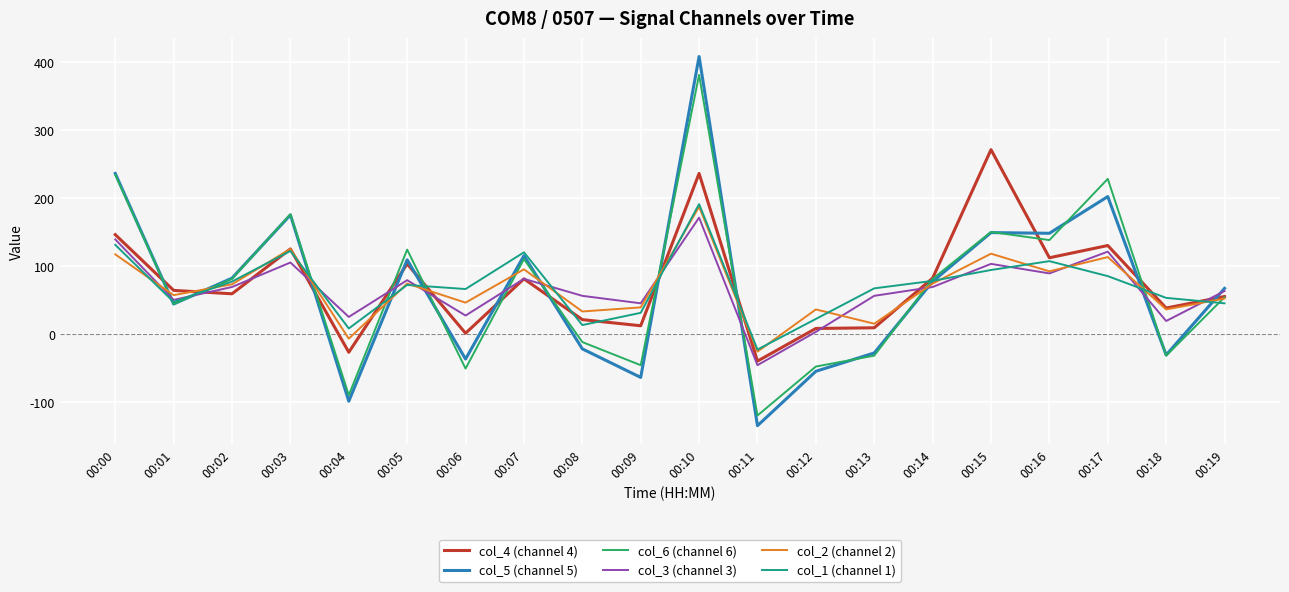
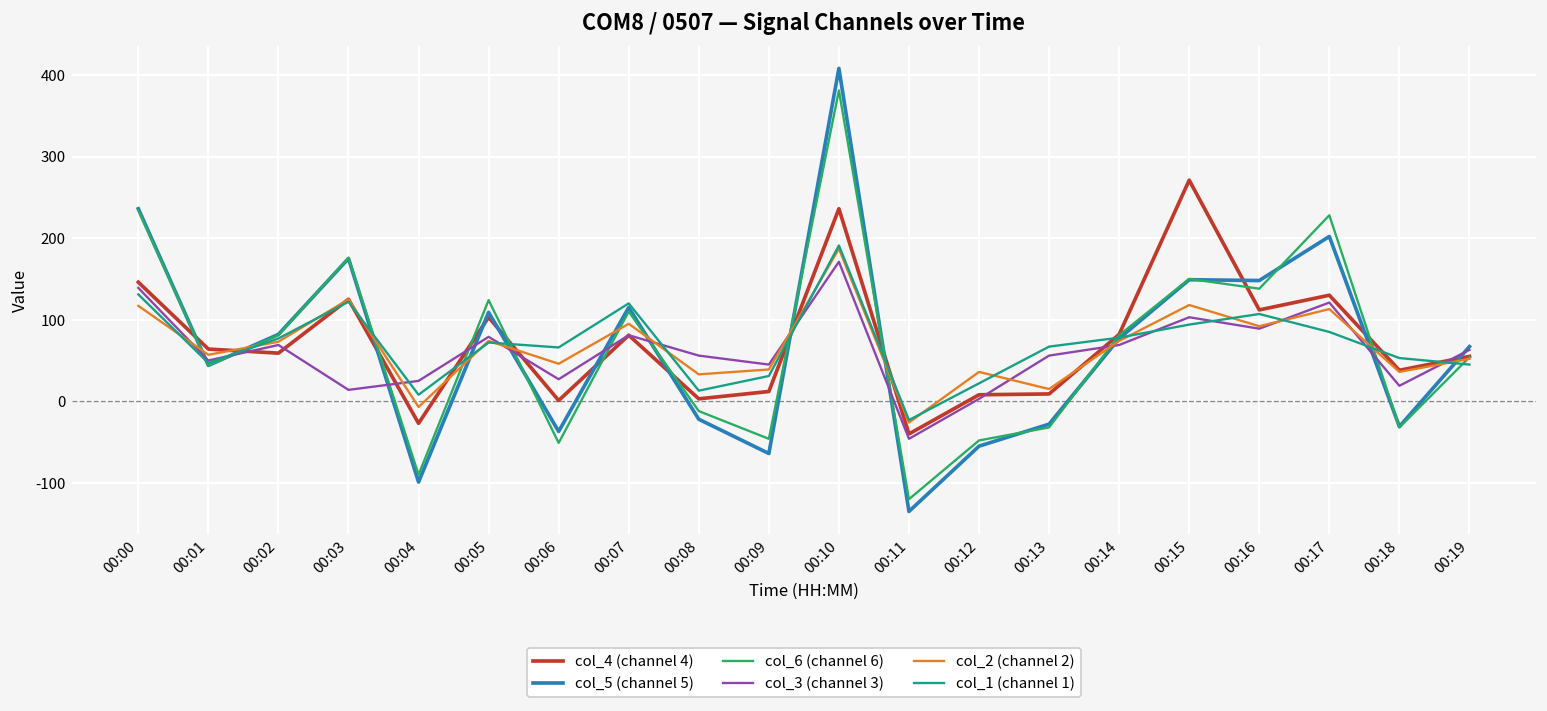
  {
    "col_4 (channel 4)": {
      "00:00": 150,
      "00:01": 60,
      "00:02": 60,
      "00:04": -30,
      "00:05": 100,
      "00:06": 0,
-     "00:08": 20,
+     "00:08": 0,
      "00:09": 10,
      "00:10": 240,
      "00:11": -40,
      "00:12": 10,
      "00:13": 10,
      "00:15": 270,
      "00:16": 110,
      "00:17": 130
    },
    "col_5 (channel 5)": {
      "00:04": -100,
      "00:05": 110,
      "00:06": -40,
      "00:07": 120,
      "00:08": -20,
      "00:09": -60,
      "00:10": 410,
      "00:11": -140,
      "00:12": -60,
      "00:13": -30,
      "00:16": 150,
      "00:17": 200,
      "00:19": 70
    },
    "col_3 (channel 3)": {
      "00:00": 140,
      "00:02": 70,
-     "00:03": 110,
+     "00:03": 10,
      "00:04": 30,
      "00:05": 80,
      "00:06": 30,
      "00:08": 60,
      "00:09": 50,
      "00:10": 170,
      "00:11": -50,
      "00:12": 0,
      "00:13": 60,
      "00:14": 70,
      "00:15": 100,
      "00:17": 120,
      "00:18": 20,
      "00:19": 60
    },
    "col_2 (channel 2)": {
      "00:00": 120,
      "00:01": 60,
      "00:02": 70,
      "00:04": -10,
      "00:06": 50,
      "00:07": 100,
      "00:08": 30,
      "00:09": 40,
      "00:10": 190,
      "00:12": 40,
      "00:13": 20,
      "00:15": 120,
      "00:17": 110
    }
  }
